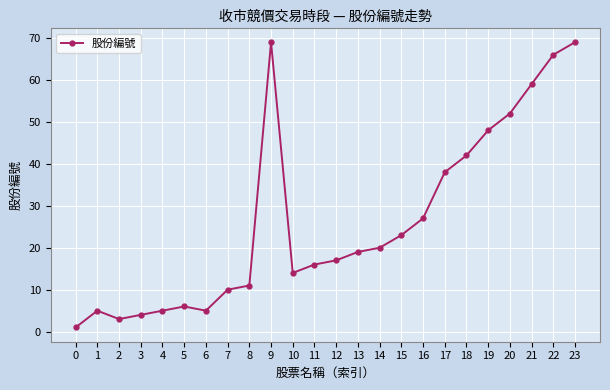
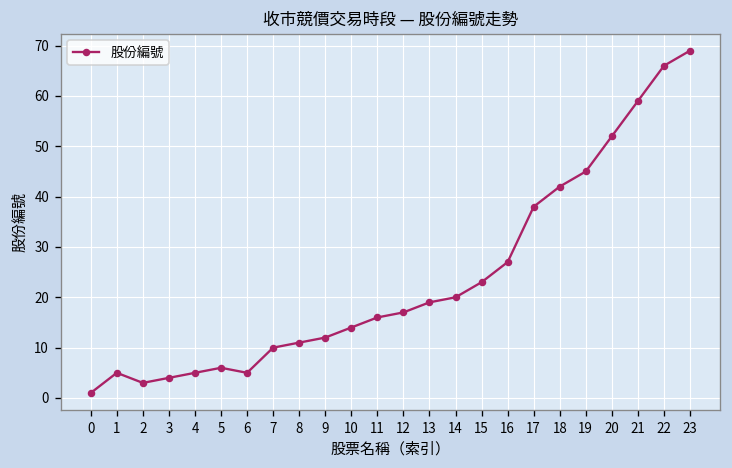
  {
    "0": 1,
    "1": 5,
    "2": 3,
    "3": 4,
    "4": 5,
    "5": 6,
    "6": 5,
    "7": 10,
    "8": 11,
-   "9": 69,
+   "9": 12,
    "10": 14,
    "11": 16,
    "12": 17,
    "13": 19,
    "14": 20,
    "15": 23,
    "16": 27,
    "17": 38,
    "18": 42,
-   "19": 48,
+   "19": 45,
    "20": 52,
    "21": 59,
    "22": 66,
    "23": 69
  }
